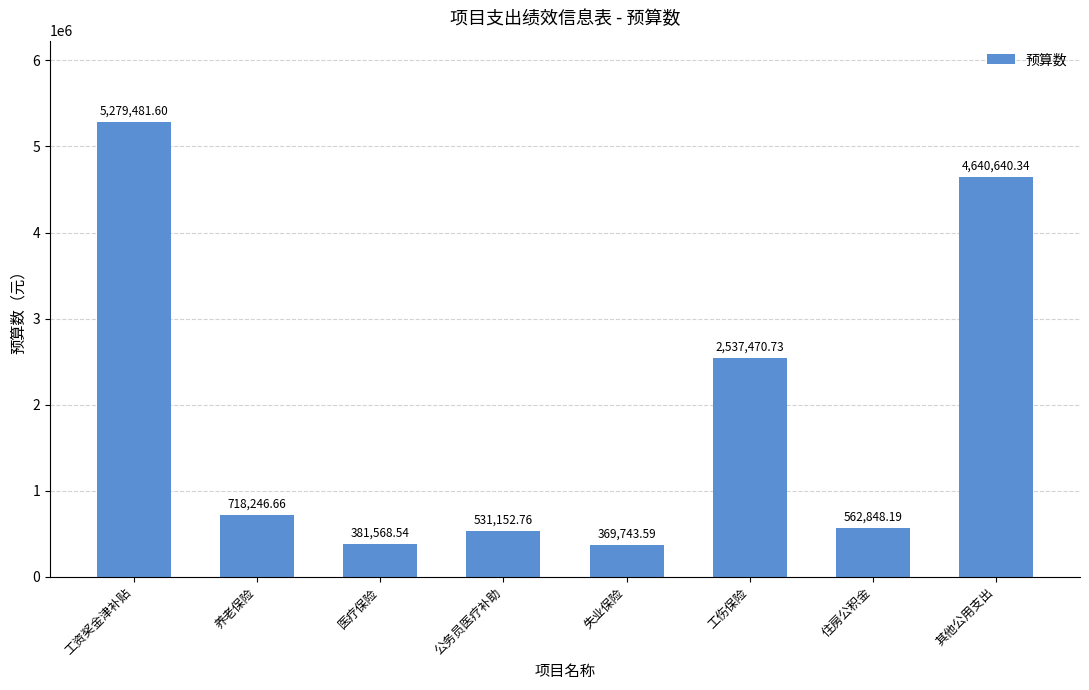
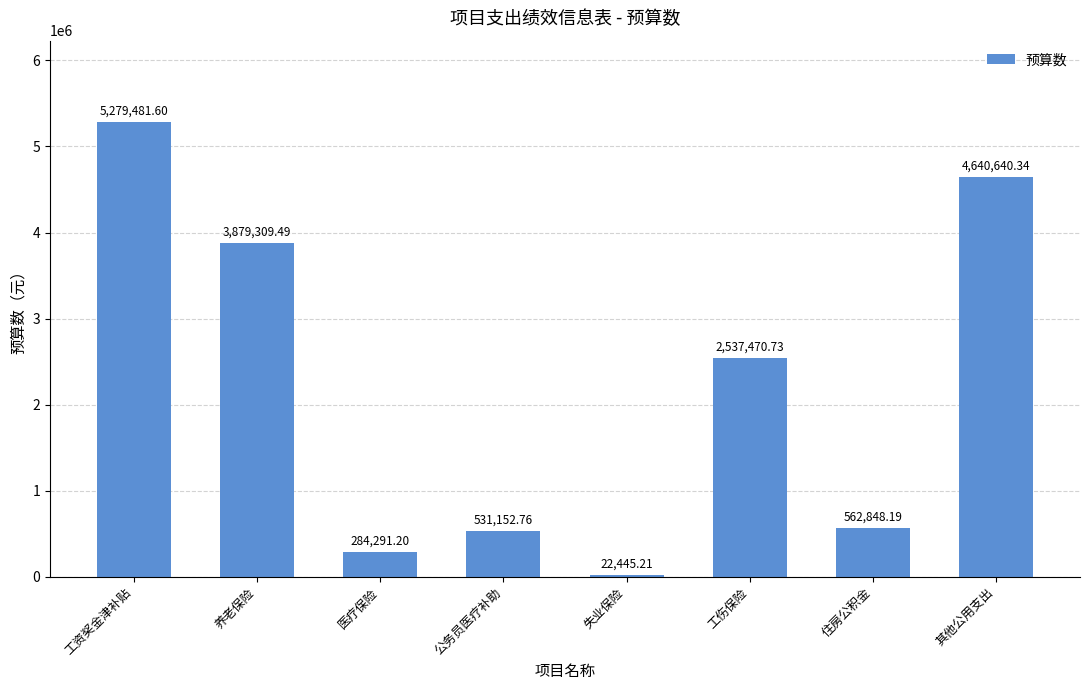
  {
    "工资奖金津补贴": "5,279,481.60",
-   "养老保险": "718,246.66",
-   "医疗保险": "381,568.54",
+   "养老保险": "3,879,309.49",
+   "医疗保险": "284,291.20",
    "公务员医疗补助": "531,152.76",
-   "失业保险": "369,743.59",
+   "失业保险": "22,445.21",
    "工伤保险": "2,537,470.73",
    "住房公积金": "562,848.19",
    "其他公用支出": "4,640,640.34"
  }
